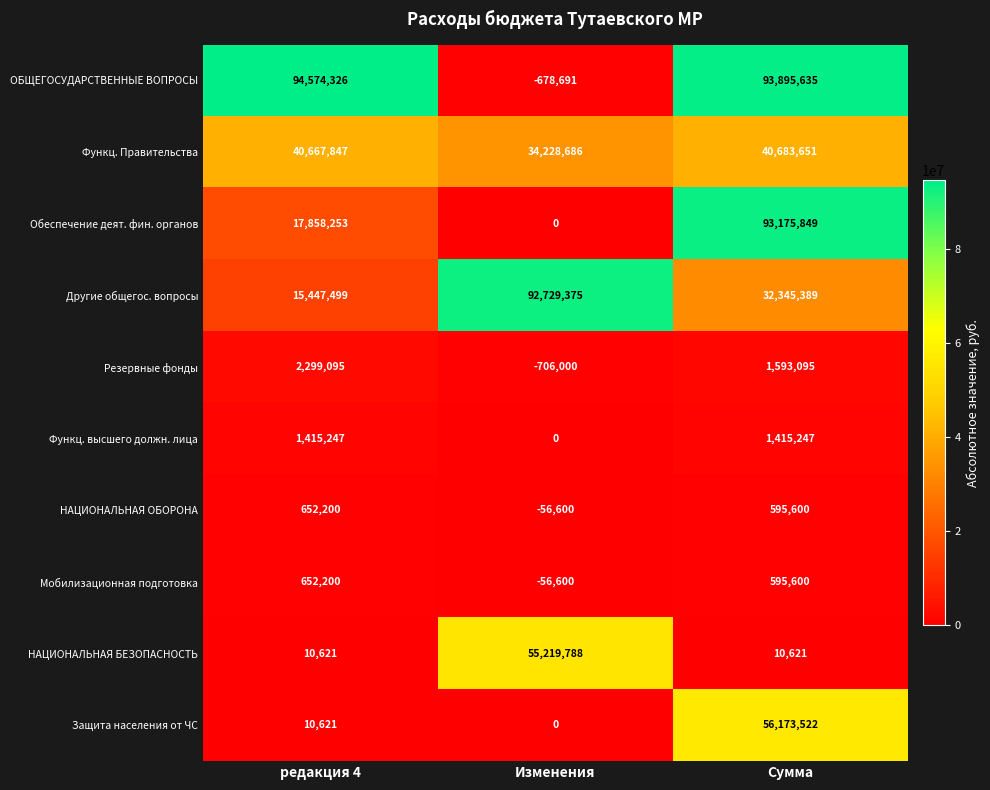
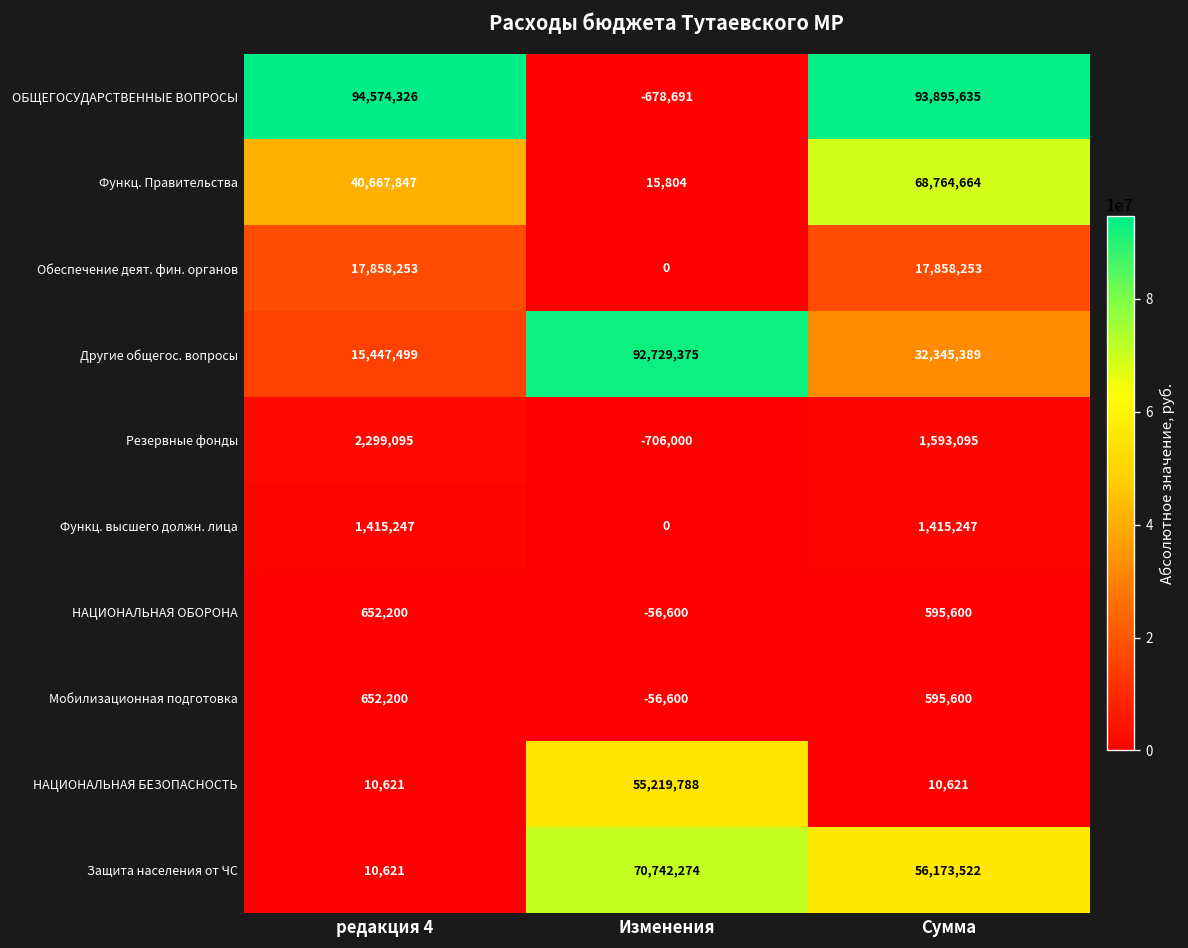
  {
    "ОБЩЕГОСУДАРСТВЕННЫЕ ВОПРОСЫ": {
      "редакция 4": "94,574,326",
      "Изменения": "-678,691",
      "Сумма": "93,895,635"
    },
    "Функц. Правительства": {
      "редакция 4": "40,667,847",
-     "Изменения": "34,228,686",
-     "Сумма": "40,683,651"
+     "Изменения": "15,804",
+     "Сумма": "68,764,664"
    },
    "Обеспечение деят. фин. органов": {
      "редакция 4": "17,858,253",
      "Изменения": "0",
-     "Сумма": "93,175,849"
+     "Сумма": "17,858,253"
    },
    "Другие общегос. вопросы": {
      "редакция 4": "15,447,499",
      "Изменения": "92,729,375",
      "Сумма": "32,345,389"
    },
    "Резервные фонды": {
      "редакция 4": "2,299,095",
      "Изменения": "-706,000",
      "Сумма": "1,593,095"
    },
    "Функц. высшего должн. лица": {
      "редакция 4": "1,415,247",
      "Изменения": "0",
      "Сумма": "1,415,247"
    },
    "НАЦИОНАЛЬНАЯ ОБОРОНА": {
      "редакция 4": "652,200",
      "Изменения": "-56,600",
      "Сумма": "595,600"
    },
    "Мобилизационная подготовка": {
      "редакция 4": "652,200",
      "Изменения": "-56,600",
      "Сумма": "595,600"
    },
    "НАЦИОНАЛЬНАЯ БЕЗОПАСНОСТЬ": {
      "редакция 4": "10,621",
      "Изменения": "55,219,788",
      "Сумма": "10,621"
    },
    "Защита населения от ЧС": {
      "редакция 4": "10,621",
-     "Изменения": "0",
+     "Изменения": "70,742,274",
      "Сумма": "56,173,522"
    }
  }
